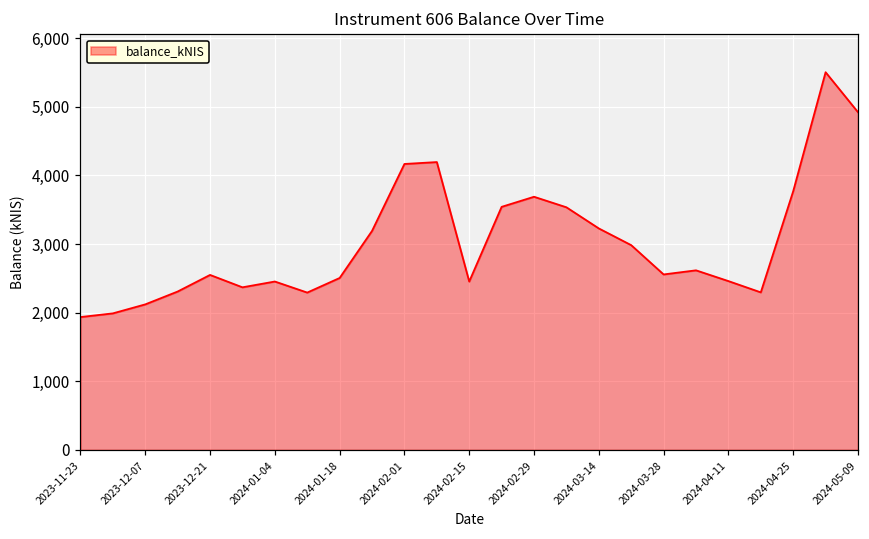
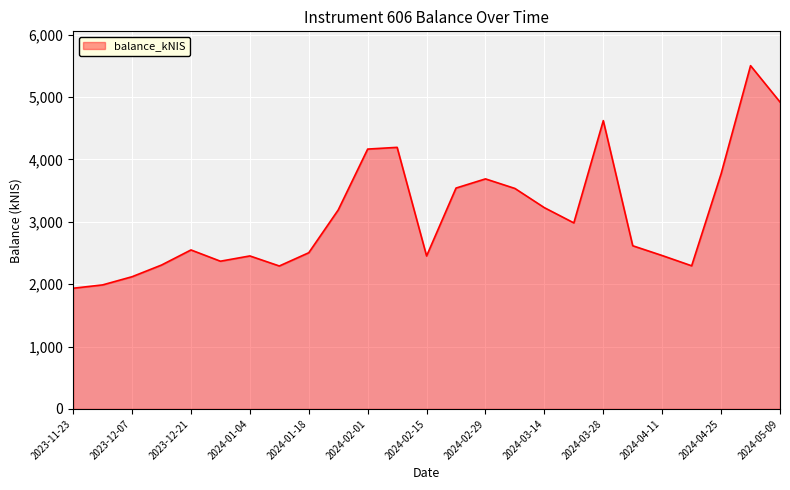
  {
    "2023-11-23": "1,900",
    "2023-12-07": "2,100",
    "2023-12-21": "2,500",
    "2024-01-04": "2,500",
    "2024-01-18": "2,500",
    "2024-02-01": "4,200",
    "2024-02-15": "2,500",
    "2024-02-29": "3,700",
    "2024-03-14": "3,200",
-   "2024-03-28": "2,600",
+   "2024-03-28": "4,600",
    "2024-04-11": "2,500",
    "2024-04-25": "3,800",
    "2024-05-09": "4,900"
  }
